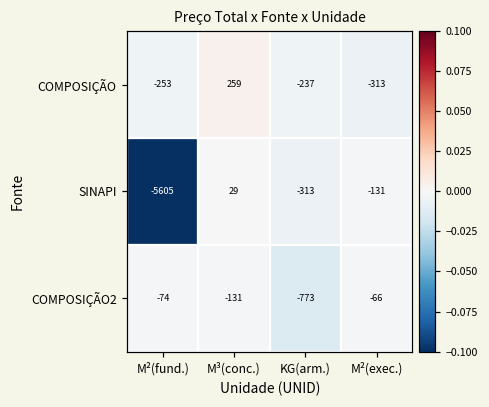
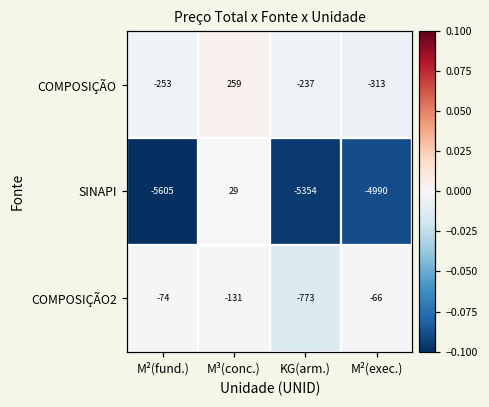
  {
    "COMPOSIÇÃO": {
      "M²(fund.)": -253,
      "M³(conc.)": 259,
      "KG(arm.)": -237,
      "M²(exec.)": -313
    },
    "SINAPI": {
      "M²(fund.)": -5605,
      "M³(conc.)": 29,
-     "KG(arm.)": -313,
-     "M²(exec.)": -131
+     "KG(arm.)": -5354,
+     "M²(exec.)": -4990
    },
    "COMPOSIÇÃO2": {
      "M²(fund.)": -74,
      "M³(conc.)": -131,
      "KG(arm.)": -773,
      "M²(exec.)": -66
    }
  }
